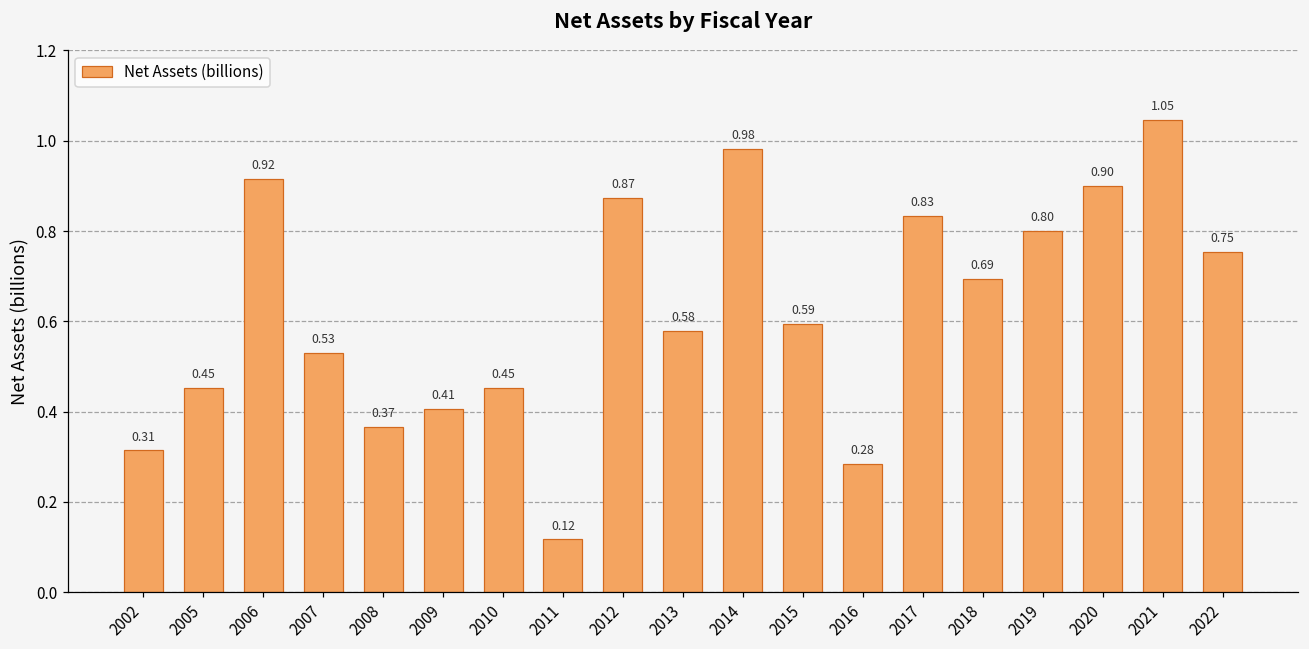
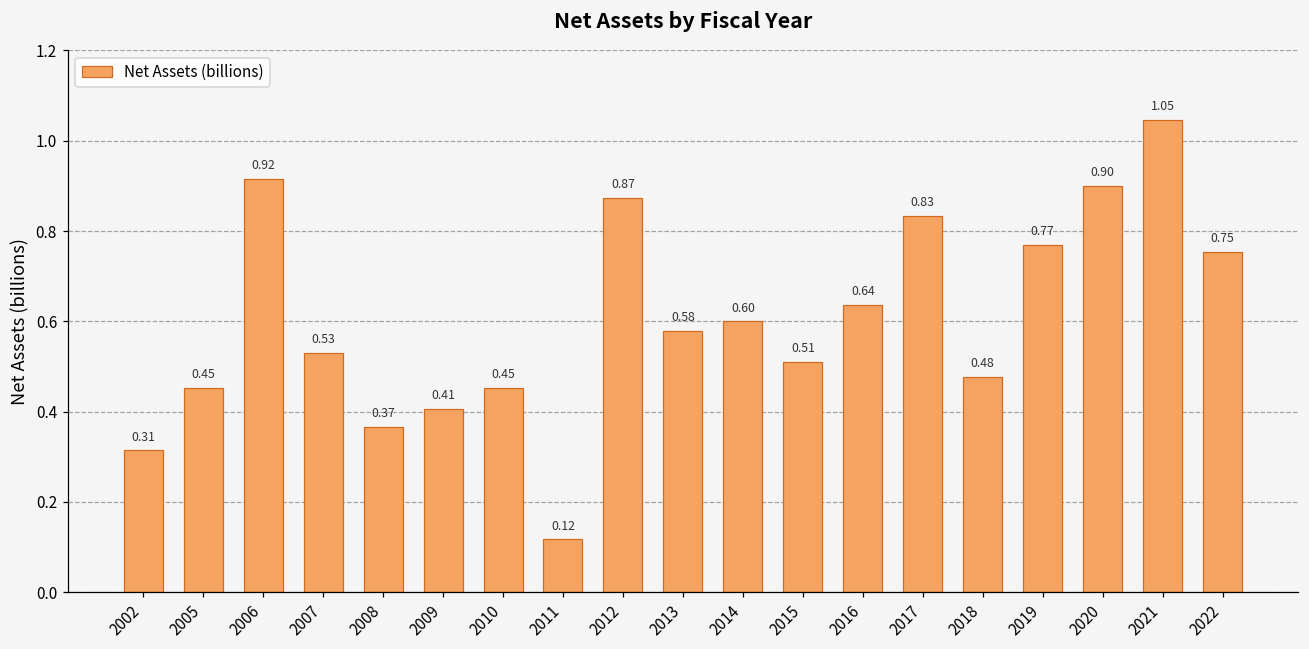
  {
    "2002": 0.31,
    "2005": 0.45,
    "2006": 0.92,
    "2007": 0.53,
    "2008": 0.37,
    "2009": 0.41,
    "2010": 0.45,
    "2011": 0.12,
    "2012": 0.87,
    "2013": 0.58,
-   "2014": 0.98,
-   "2015": 0.59,
-   "2016": 0.28,
+   "2014": 0.60,
+   "2015": 0.51,
+   "2016": 0.64,
    "2017": 0.83,
-   "2018": 0.69,
-   "2019": 0.80,
+   "2018": 0.48,
+   "2019": 0.77,
    "2020": 0.90,
    "2021": 1.05,
    "2022": 0.75
  }
